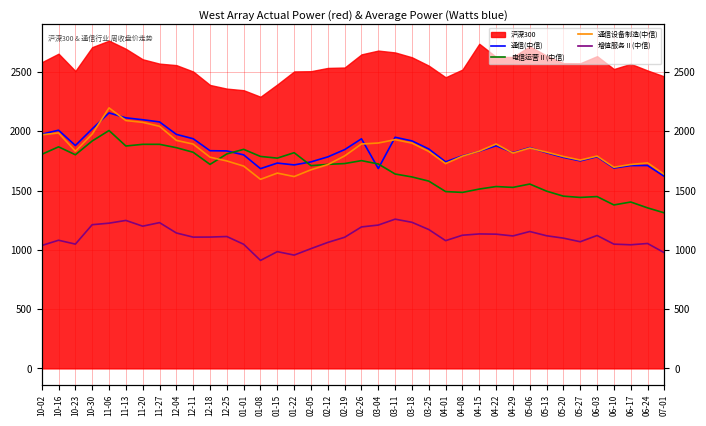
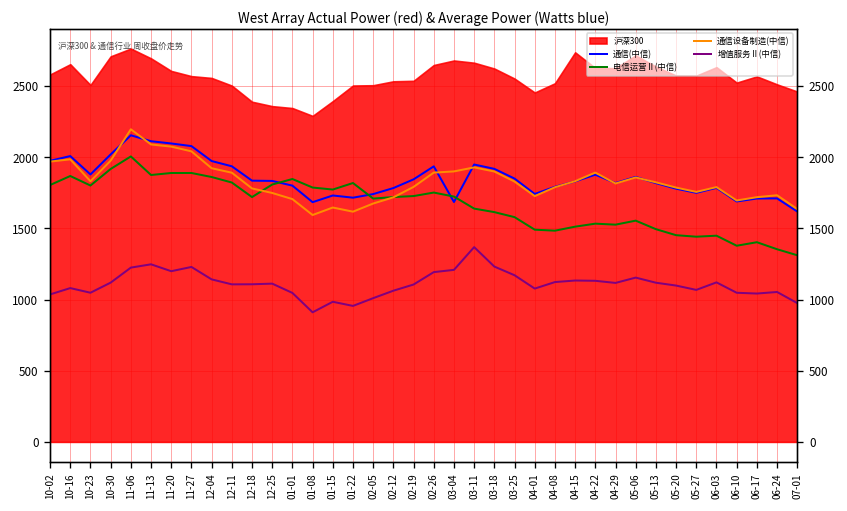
  {
    "沪深300": {
      "10-02": 2580,
      "10-16": 2650,
      "10-23": 2510,
      "10-30": 2710,
      "11-06": 2760,
      "11-13": 2700,
      "11-20": 2610,
      "11-27": 2570,
      "12-04": 2560,
      "12-11": 2500,
      "12-18": 2390,
      "12-25": 2360,
      "01-01": 2350,
      "01-08": 2290,
      "01-15": 2390,
      "01-22": 2500,
      "02-05": 2510,
      "02-12": 2530,
      "02-19": 2540,
      "02-26": 2650,
      "03-04": 2680,
      "03-11": 2660,
      "03-18": 2620,
      "03-25": 2550,
      "04-01": 2450,
      "04-08": 2520,
      "04-15": 2740,
      "06-10": 2520,
      "06-24": 2510,
      "07-01": 2460
    },
    "通信(中信)": {
      "10-16": 2010,
      "10-23": 1880,
      "10-30": 2020,
      "11-06": 2150,
      "11-13": 2110,
      "11-20": 2100,
      "11-27": 2080,
      "12-04": 1970,
      "12-11": 1940,
      "12-18": 1840,
      "12-25": 1830,
      "01-01": 1800,
      "01-08": 1680,
      "01-15": 1730,
      "01-22": 1720,
      "02-05": 1740,
      "02-12": 1780,
      "02-19": 1840,
      "02-26": 1940,
      "03-04": 1690,
      "06-24": 1710
    },
    "电信运营Ⅱ(中信)": {
      "10-02": 1800,
      "10-16": 1870,
      "10-23": 1800,
      "10-30": 1920,
      "11-06": 2010,
      "11-13": 1880,
      "11-20": 1890,
      "11-27": 1890,
      "12-04": 1860,
      "12-11": 1820,
      "12-18": 1720,
      "12-25": 1810,
      "01-01": 1850,
      "01-08": 1790,
      "01-15": 1770,
      "01-22": 1820,
      "02-05": 1710,
      "02-19": 1730,
      "02-26": 1750,
      "03-04": 1720,
      "03-11": 1640,
      "03-18": 1610,
      "03-25": 1580,
      "04-01": 1490,
      "04-08": 1480,
      "04-15": 1510,
      "04-22": 1530,
      "04-29": 1530,
      "05-06": 1550,
      "05-13": 1490,
      "05-20": 1450,
      "05-27": 1440,
      "06-03": 1450,
      "06-10": 1380,
      "06-17": 1400,
      "06-24": 1350,
      "07-01": 1310
    },
    "通信设备制造(中信)": {
      "10-16": 1990,
      "10-23": 1830,
      "10-30": 1980,
      "11-06": 2200,
      "11-13": 2090,
      "11-20": 2070,
      "11-27": 2040,
      "12-04": 1920,
      "12-11": 1890,
      "12-18": 1780,
      "12-25": 1750,
      "01-01": 1710,
      "01-08": 1590,
      "01-15": 1650,
      "01-22": 1620,
      "02-05": 1670,
      "02-19": 1790,
      "02-26": 1890,
      "03-04": 1900,
      "06-24": 1730
    },
    "增值服务Ⅱ(中信)": {
      "10-02": 1040,
      "10-16": 1080,
      "10-23": 1050,
-     "10-30": 1210,
+     "10-30": 1120,
      "11-06": 1220,
      "11-13": 1250,
      "11-20": 1200,
      "11-27": 1230,
      "12-04": 1140,
      "12-11": 1110,
      "12-18": 1110,
      "12-25": 1110,
      "01-01": 1050,
      "01-08": 910,
      "01-15": 980,
      "01-22": 960,
      "02-05": 1010,
      "02-12": 1060,
      "02-19": 1110,
      "02-26": 1190,
      "03-04": 1210,
-     "03-11": 1260,
+     "03-11": 1370,
      "03-18": 1230,
      "03-25": 1170,
      "04-01": 1080,
      "04-08": 1120,
      "04-15": 1130,
      "04-22": 1130,
      "04-29": 1120,
      "05-06": 1150,
      "05-13": 1120,
      "05-20": 1100,
      "05-27": 1070,
      "06-03": 1120,
      "06-10": 1050,
      "06-17": 1040,
      "06-24": 1050,
      "07-01": 980
    }
  }
